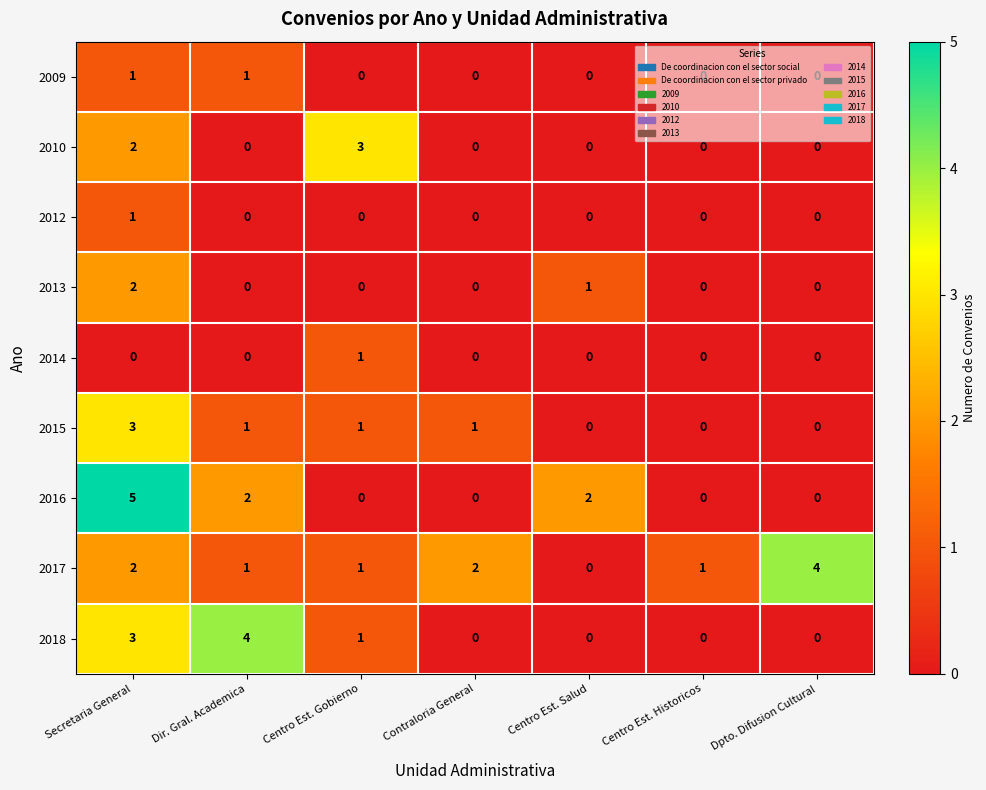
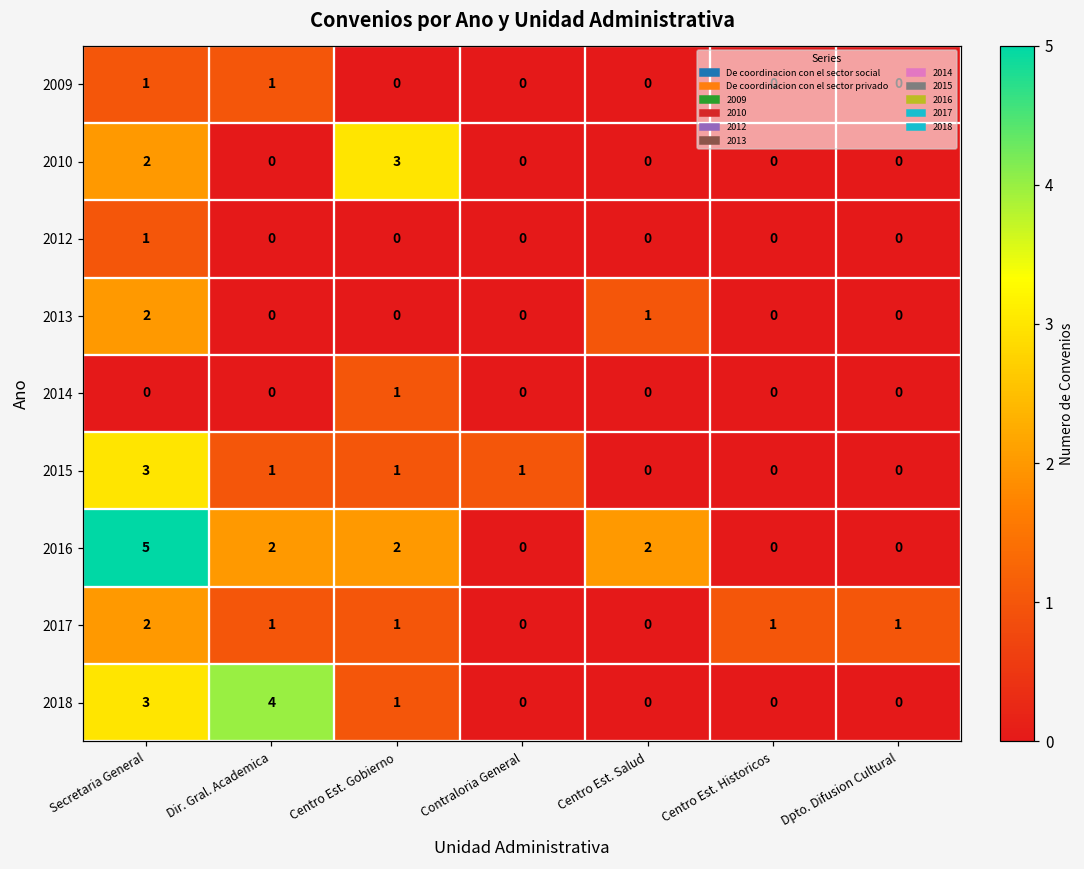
  {
    "2009": {
      "Secretaria General": 1,
      "Dir. Gral. Academica": 1,
      "Centro Est. Gobierno": 0,
      "Contraloria General": 0,
      "Centro Est. Salud": 0
    },
    "2010": {
      "Secretaria General": 2,
      "Dir. Gral. Academica": 0,
      "Centro Est. Gobierno": 3,
      "Contraloria General": 0,
      "Centro Est. Salud": 0
    },
    "2012": {
      "Secretaria General": 1,
      "Dir. Gral. Academica": 0,
      "Centro Est. Gobierno": 0,
      "Contraloria General": 0,
      "Centro Est. Salud": 0,
      "Centro Est. Historicos": 0,
      "Dpto. Difusion Cultural": 0
    },
    "2013": {
      "Secretaria General": 2,
      "Dir. Gral. Academica": 0,
      "Centro Est. Gobierno": 0,
      "Contraloria General": 0,
      "Centro Est. Salud": 1,
      "Centro Est. Historicos": 0,
      "Dpto. Difusion Cultural": 0
    },
    "2014": {
      "Secretaria General": 0,
      "Dir. Gral. Academica": 0,
      "Centro Est. Gobierno": 1,
      "Contraloria General": 0,
      "Centro Est. Salud": 0,
      "Centro Est. Historicos": 0,
      "Dpto. Difusion Cultural": 0
    },
    "2015": {
      "Secretaria General": 3,
      "Dir. Gral. Academica": 1,
      "Centro Est. Gobierno": 1,
      "Contraloria General": 1,
      "Centro Est. Salud": 0,
      "Centro Est. Historicos": 0,
      "Dpto. Difusion Cultural": 0
    },
    "2016": {
      "Secretaria General": 5,
      "Dir. Gral. Academica": 2,
-     "Centro Est. Gobierno": 0,
+     "Centro Est. Gobierno": 2,
      "Contraloria General": 0,
      "Centro Est. Salud": 2,
      "Centro Est. Historicos": 0,
      "Dpto. Difusion Cultural": 0
    },
    "2017": {
      "Secretaria General": 2,
      "Dir. Gral. Academica": 1,
      "Centro Est. Gobierno": 1,
-     "Contraloria General": 2,
+     "Contraloria General": 0,
      "Centro Est. Salud": 0,
      "Centro Est. Historicos": 1,
-     "Dpto. Difusion Cultural": 4
+     "Dpto. Difusion Cultural": 1
    },
    "2018": {
      "Secretaria General": 3,
      "Dir. Gral. Academica": 4,
      "Centro Est. Gobierno": 1,
      "Contraloria General": 0,
      "Centro Est. Salud": 0,
      "Centro Est. Historicos": 0,
      "Dpto. Difusion Cultural": 0
    }
  }
